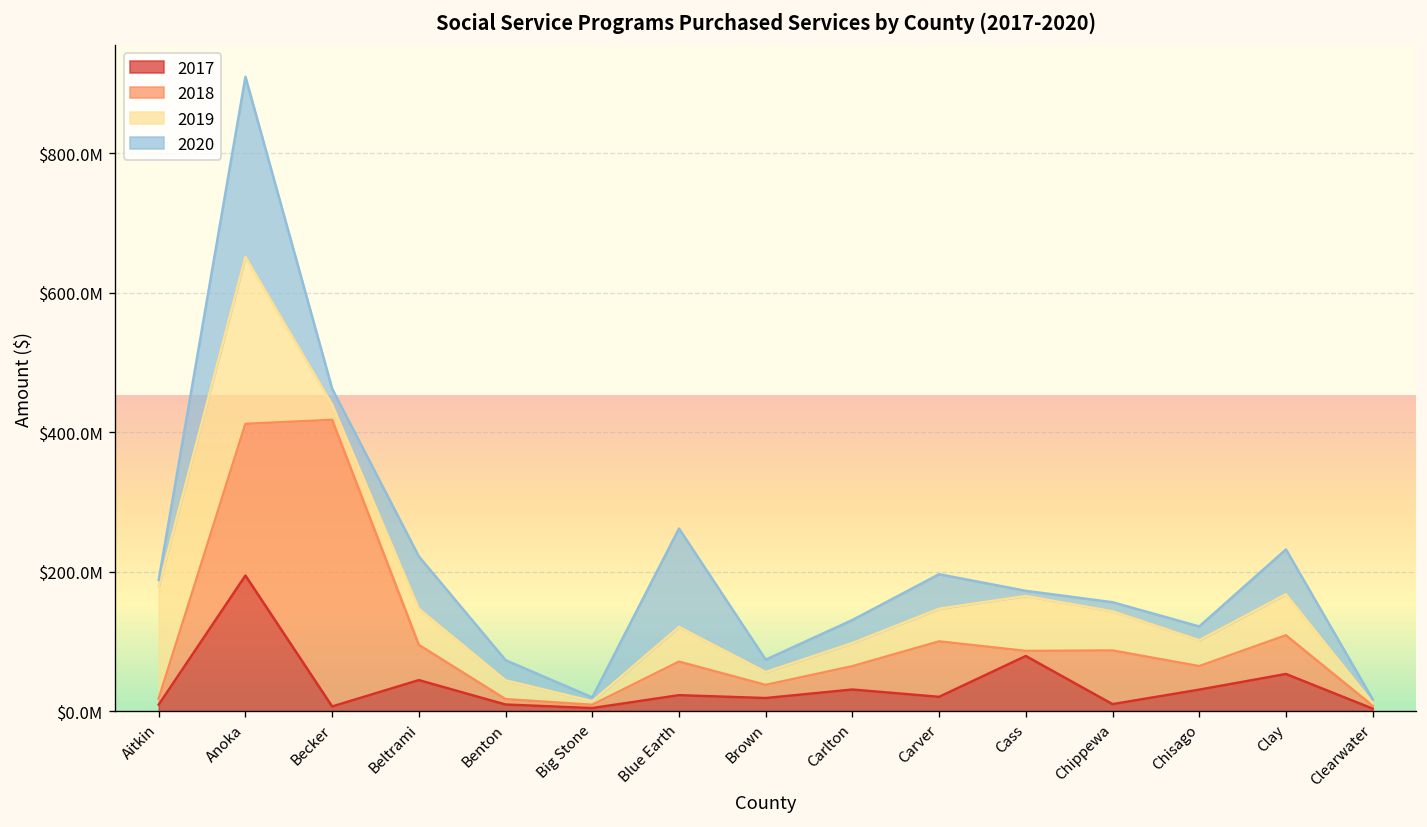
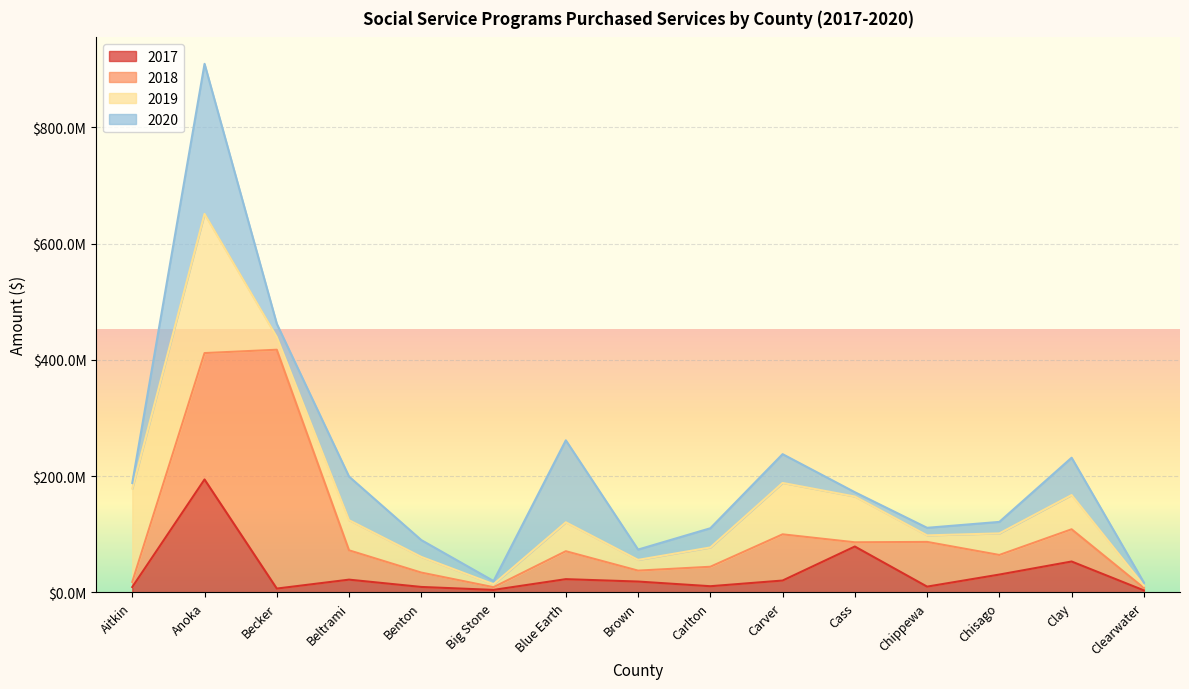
  {
    "2017": {
      "Aitkin": "$10000000",
      "Anoka": "$190000000",
      "Becker": "$10000000",
-     "Beltrami": "$40000000",
+     "Beltrami": "$20000000",
      "Benton": "$10000000",
      "Big Stone": "$0",
      "Blue Earth": "$20000000",
      "Brown": "$20000000",
-     "Carlton": "$30000000",
+     "Carlton": "$10000000",
      "Carver": "$20000000",
      "Cass": "$80000000",
      "Chippewa": "$10000000",
      "Chisago": "$30000000",
      "Clay": "$50000000"
    },
    "2018": {
      "Aitkin": "$10000000",
      "Anoka": "$220000000",
      "Becker": "$410000000",
      "Beltrami": "$50000000",
-     "Benton": "$10000000",
+     "Benton": "$20000000",
      "Big Stone": "$0",
      "Blue Earth": "$50000000",
      "Brown": "$20000000",
      "Carlton": "$30000000",
      "Carver": "$80000000",
      "Cass": "$10000000",
      "Chippewa": "$80000000",
      "Chisago": "$30000000",
      "Clay": "$60000000"
    },
    "2019": {
      "Aitkin": "$160000000",
      "Anoka": "$240000000",
      "Becker": "$20000000",
      "Beltrami": "$50000000",
      "Benton": "$30000000",
      "Big Stone": "$10000000",
      "Blue Earth": "$50000000",
      "Brown": "$20000000",
      "Carlton": "$30000000",
-     "Carver": "$50000000",
+     "Carver": "$90000000",
      "Cass": "$80000000",
-     "Chippewa": "$60000000",
+     "Chippewa": "$10000000",
      "Chisago": "$40000000",
      "Clay": "$60000000"
    },
    "2020": {
      "Aitkin": "$10000000",
      "Anoka": "$260000000",
      "Becker": "$20000000",
      "Beltrami": "$70000000",
      "Benton": "$30000000",
      "Big Stone": "$10000000",
      "Blue Earth": "$140000000",
      "Brown": "$20000000",
      "Carlton": "$30000000",
      "Carver": "$50000000",
      "Cass": "$10000000",
      "Chippewa": "$10000000",
      "Chisago": "$20000000",
      "Clay": "$60000000",
      "Clearwater": "$10000000"
    }
  }
